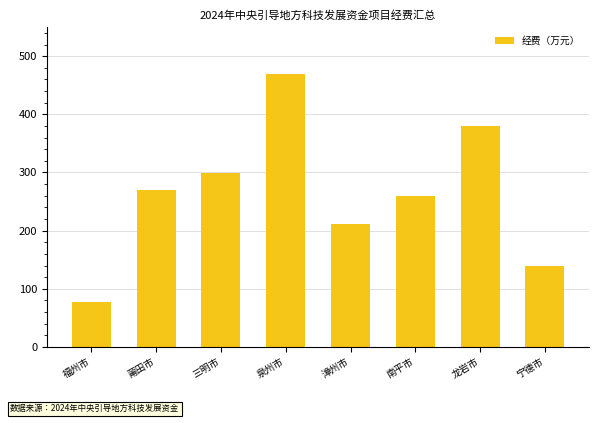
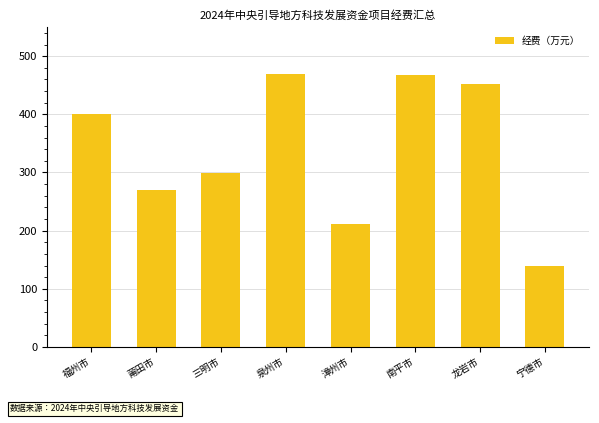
  {
-   "福州市": 80,
+   "福州市": 400,
    "莆田市": 270,
    "三明市": 300,
    "泉州市": 470,
    "漳州市": 210,
-   "南平市": 260,
-   "龙岩市": 380,
+   "南平市": 470,
+   "龙岩市": 450,
    "宁德市": 140
  }
